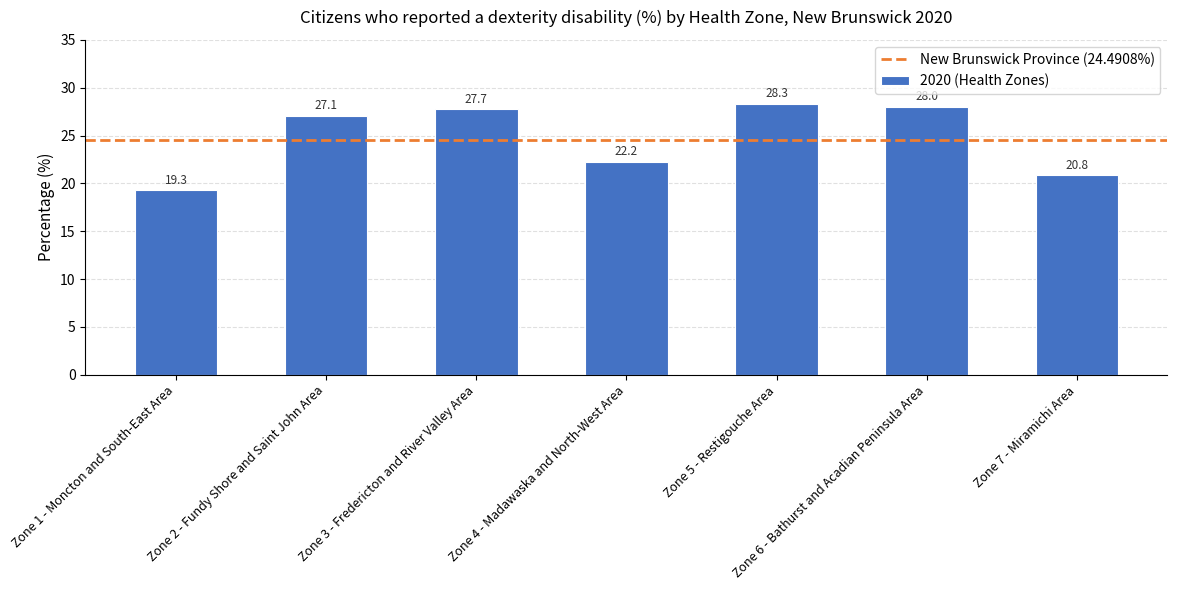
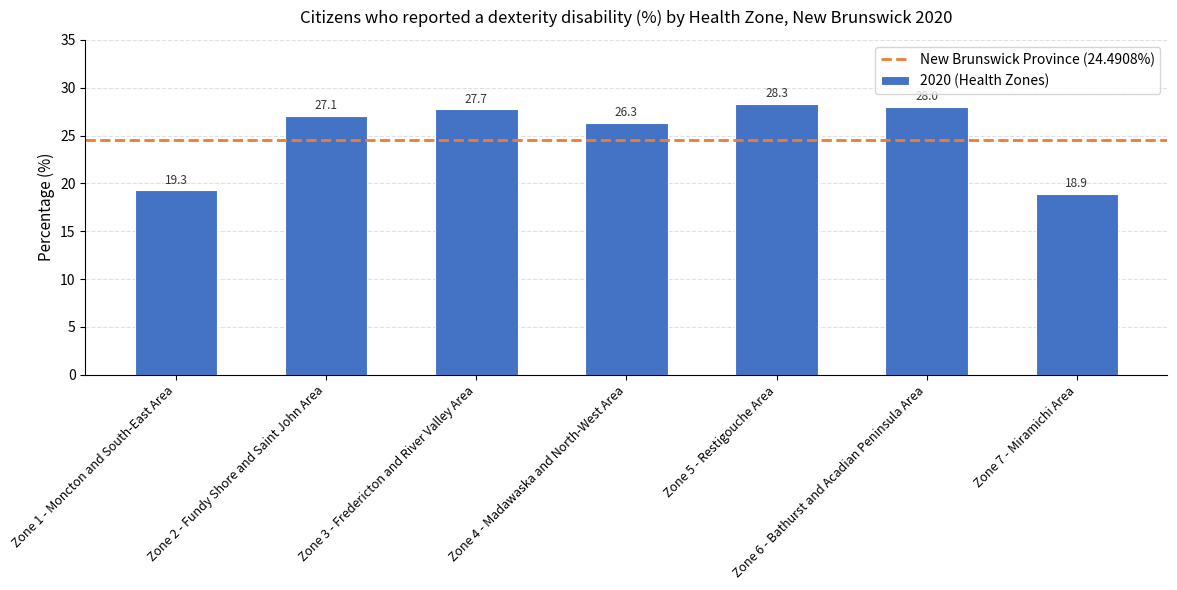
  {
    "Zone 1 - Moncton and South-East Area": 19.3,
    "Zone 2 - Fundy Shore and Saint John Area": 27.1,
    "Zone 3 - Fredericton and River Valley Area": 27.7,
-   "Zone 4 - Madawaska and North-West Area": 22.2,
+   "Zone 4 - Madawaska and North-West Area": 26.3,
    "Zone 5 - Restigouche Area": 28.3,
-   "Zone 7 - Miramichi Area": 20.8
+   "Zone 7 - Miramichi Area": 18.9
  }
